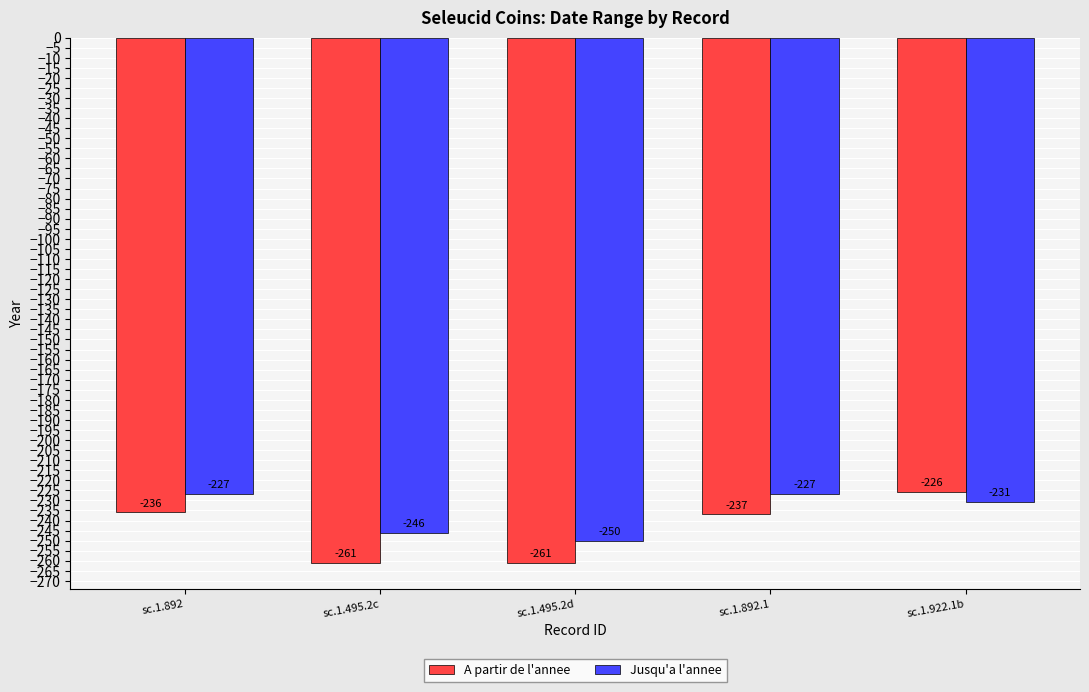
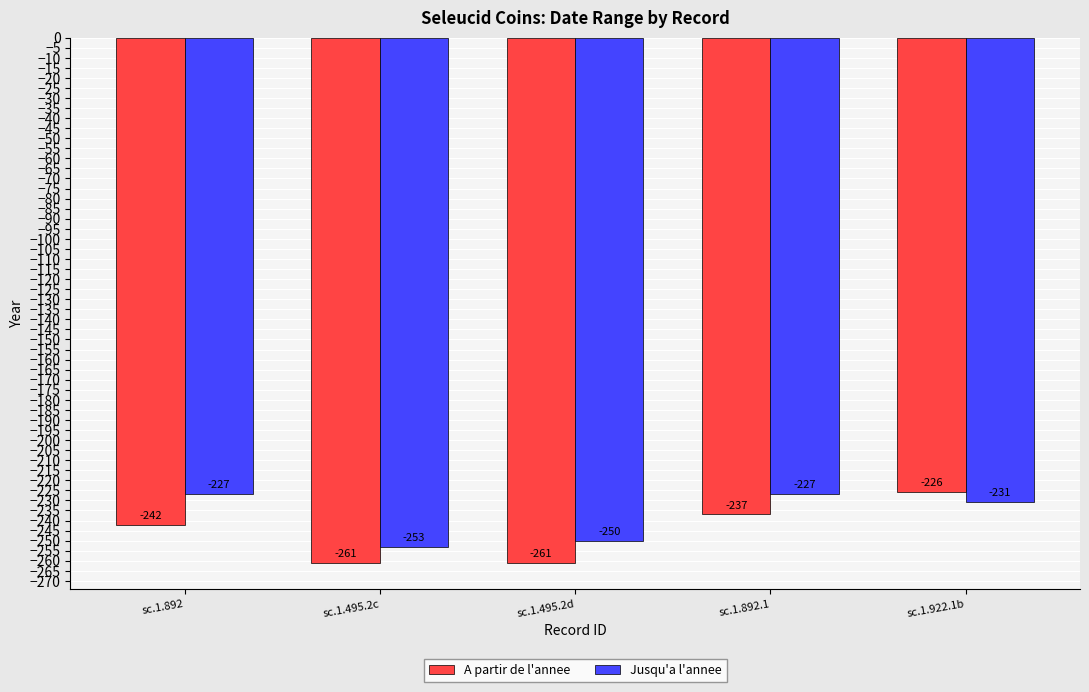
  {
    "A partir de l'annee": {
-     "sc.1.892": -236,
+     "sc.1.892": -242,
      "sc.1.495.2c": -261,
      "sc.1.495.2d": -261,
      "sc.1.892.1": -237,
      "sc.1.922.1b": -226
    },
    "Jusqu'a l'annee": {
      "sc.1.892": -227,
-     "sc.1.495.2c": -246,
+     "sc.1.495.2c": -253,
      "sc.1.495.2d": -250,
      "sc.1.892.1": -227,
      "sc.1.922.1b": -231
    }
  }
